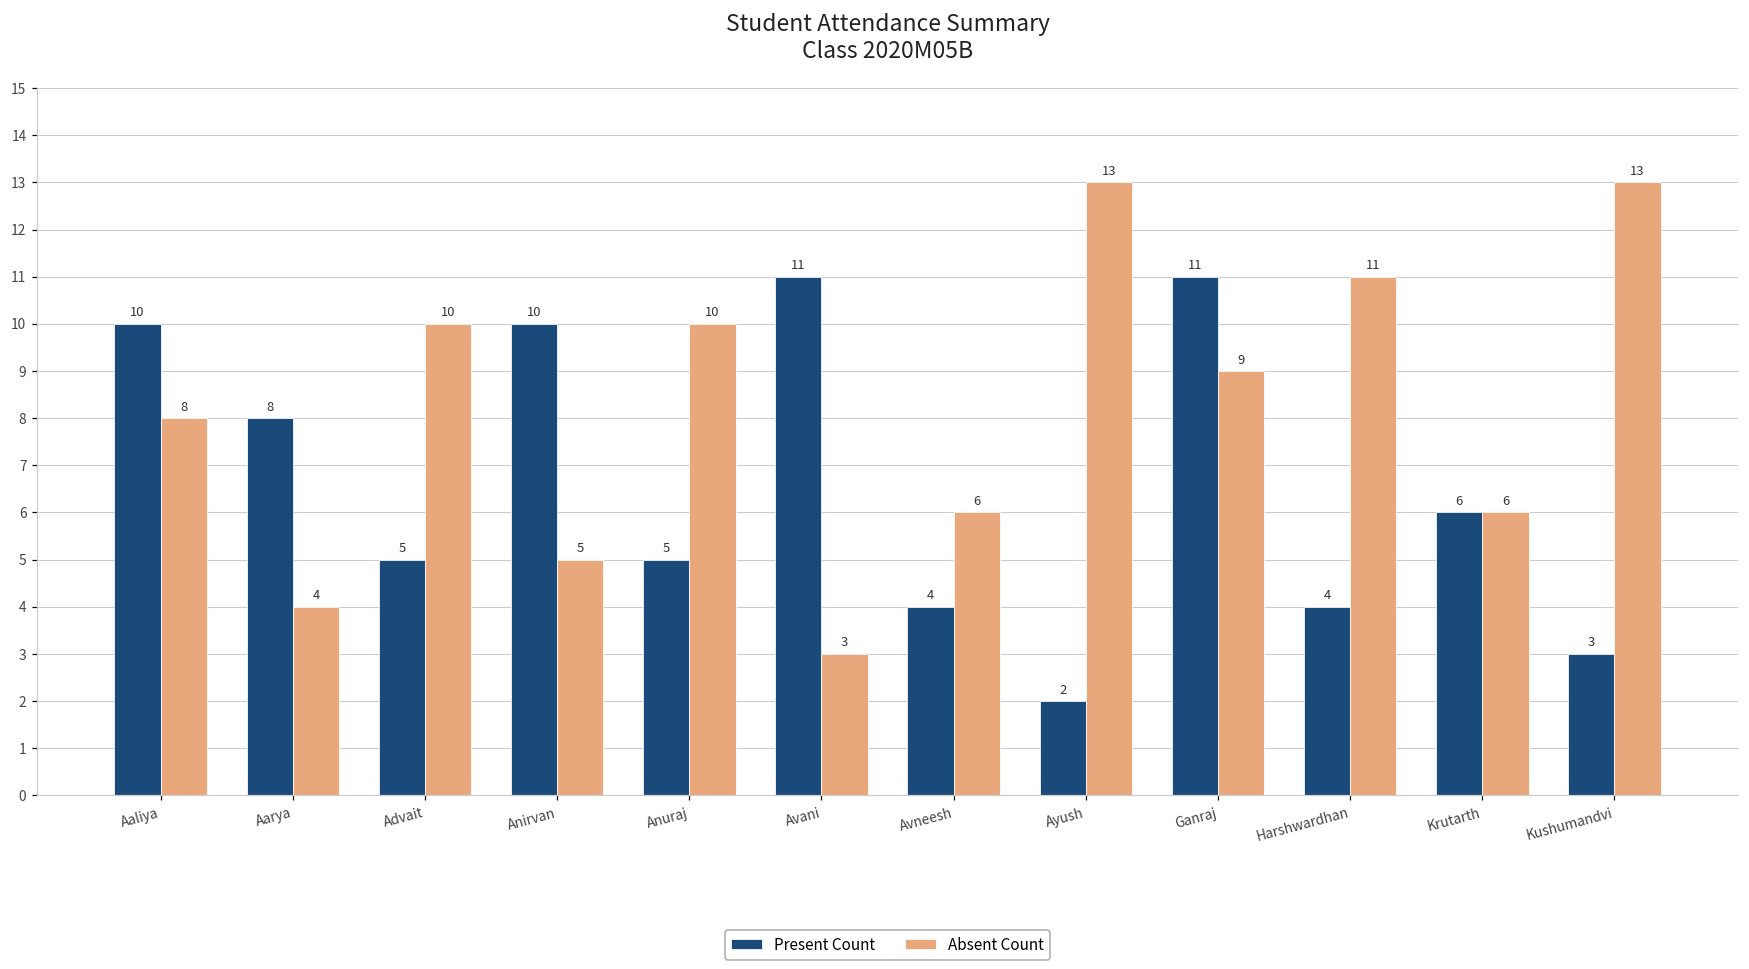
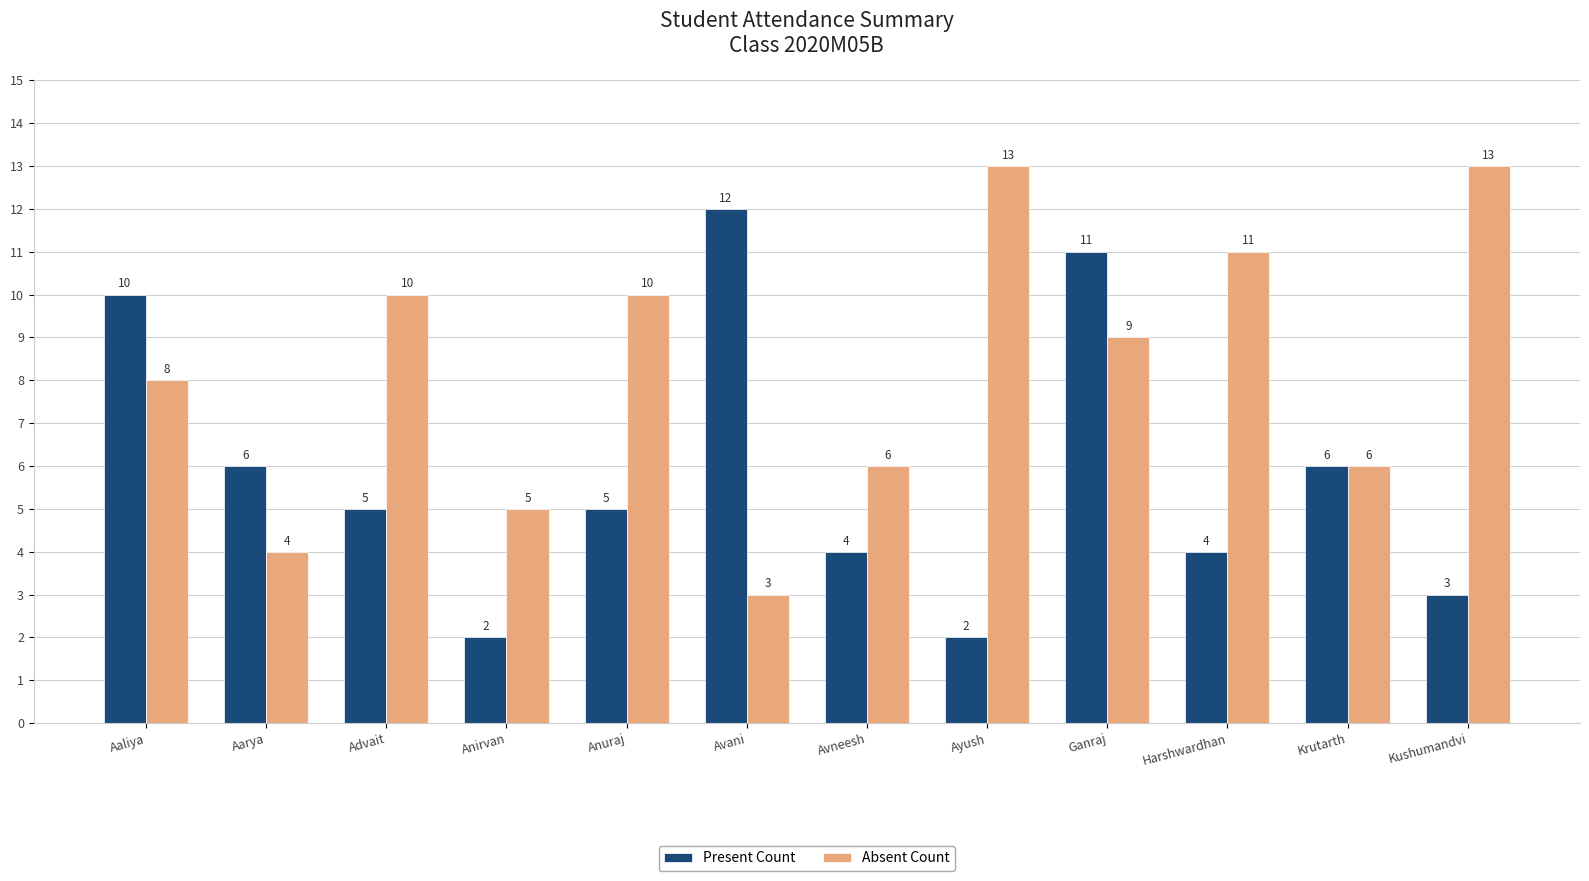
  {
    "Present Count": {
      "Aaliya": 10,
-     "Aarya": 8,
+     "Aarya": 6,
      "Advait": 5,
-     "Anirvan": 10,
+     "Anirvan": 2,
      "Anuraj": 5,
-     "Avani": 11,
+     "Avani": 12,
      "Avneesh": 4,
      "Ayush": 2,
      "Ganraj": 11,
      "Harshwardhan": 4,
      "Krutarth": 6,
      "Kushumandvi": 3
    },
    "Absent Count": {
      "Aaliya": 8,
      "Aarya": 4,
      "Advait": 10,
      "Anirvan": 5,
      "Anuraj": 10,
      "Avani": 3,
      "Avneesh": 6,
      "Ayush": 13,
      "Ganraj": 9,
      "Harshwardhan": 11,
      "Krutarth": 6,
      "Kushumandvi": 13
    }
  }
